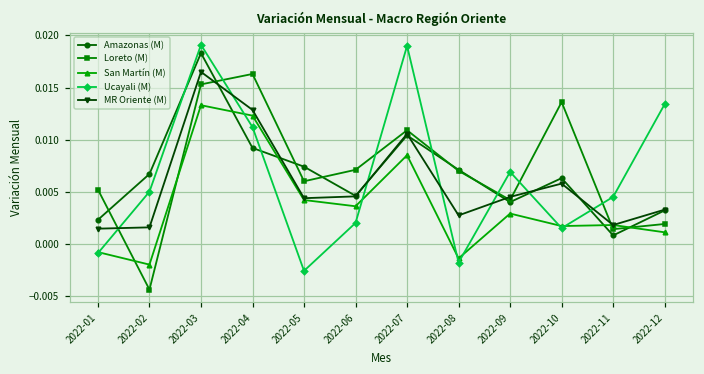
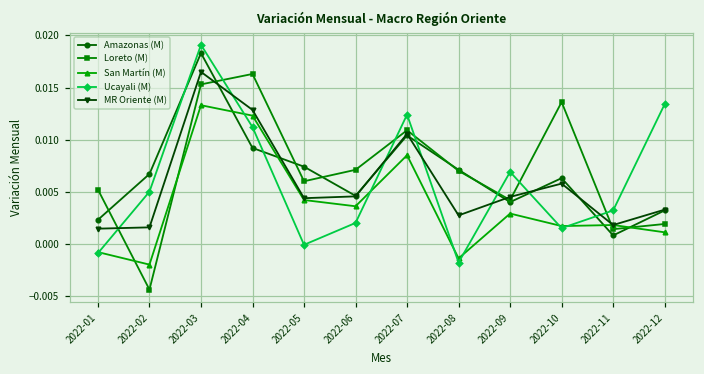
  {
    "Ucayali (M)": {
      "2022-02": 0.005,
      "2022-03": 0.019,
      "2022-04": 0.011,
-     "2022-05": -0.003,
+     "2022-05": 0.000,
      "2022-06": 0.002,
-     "2022-07": 0.019,
+     "2022-07": 0.012,
      "2022-08": -0.002,
      "2022-09": 0.007,
-     "2022-11": 0.005,
+     "2022-11": 0.003,
      "2022-12": 0.013
    }
  }
